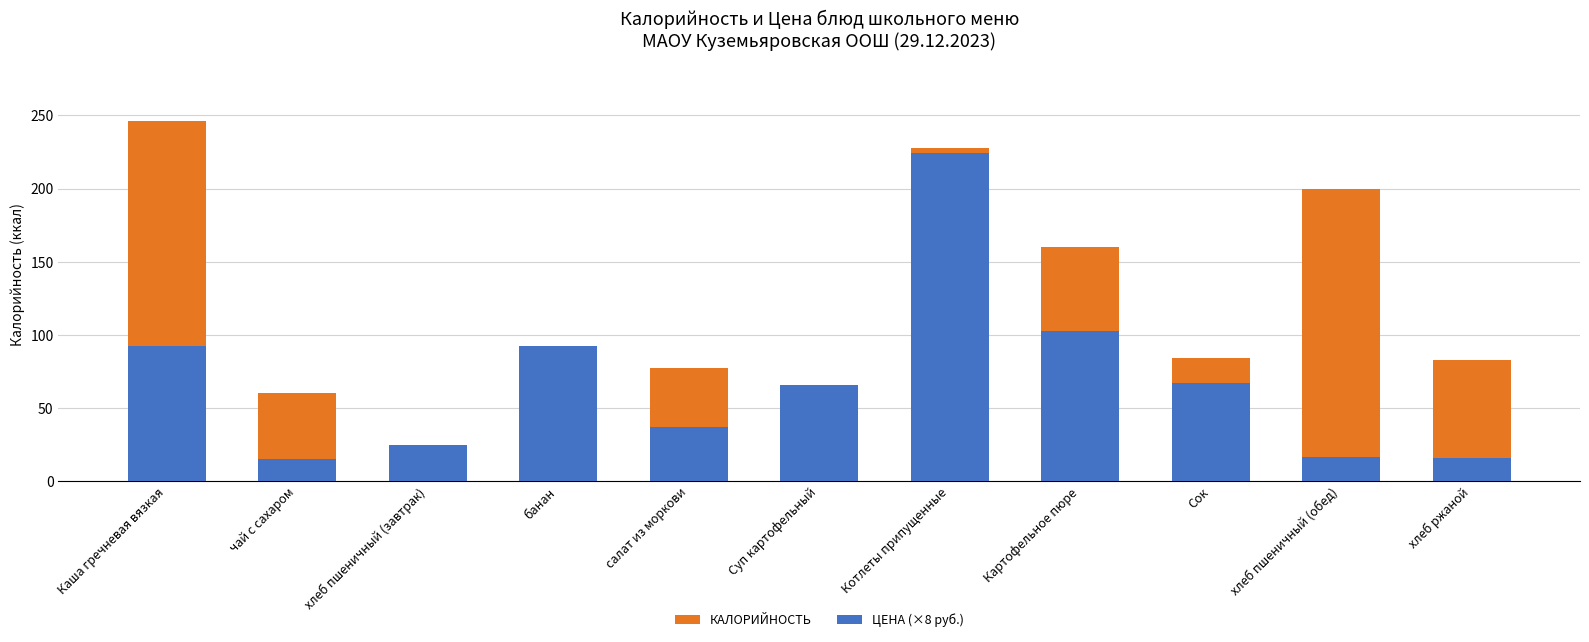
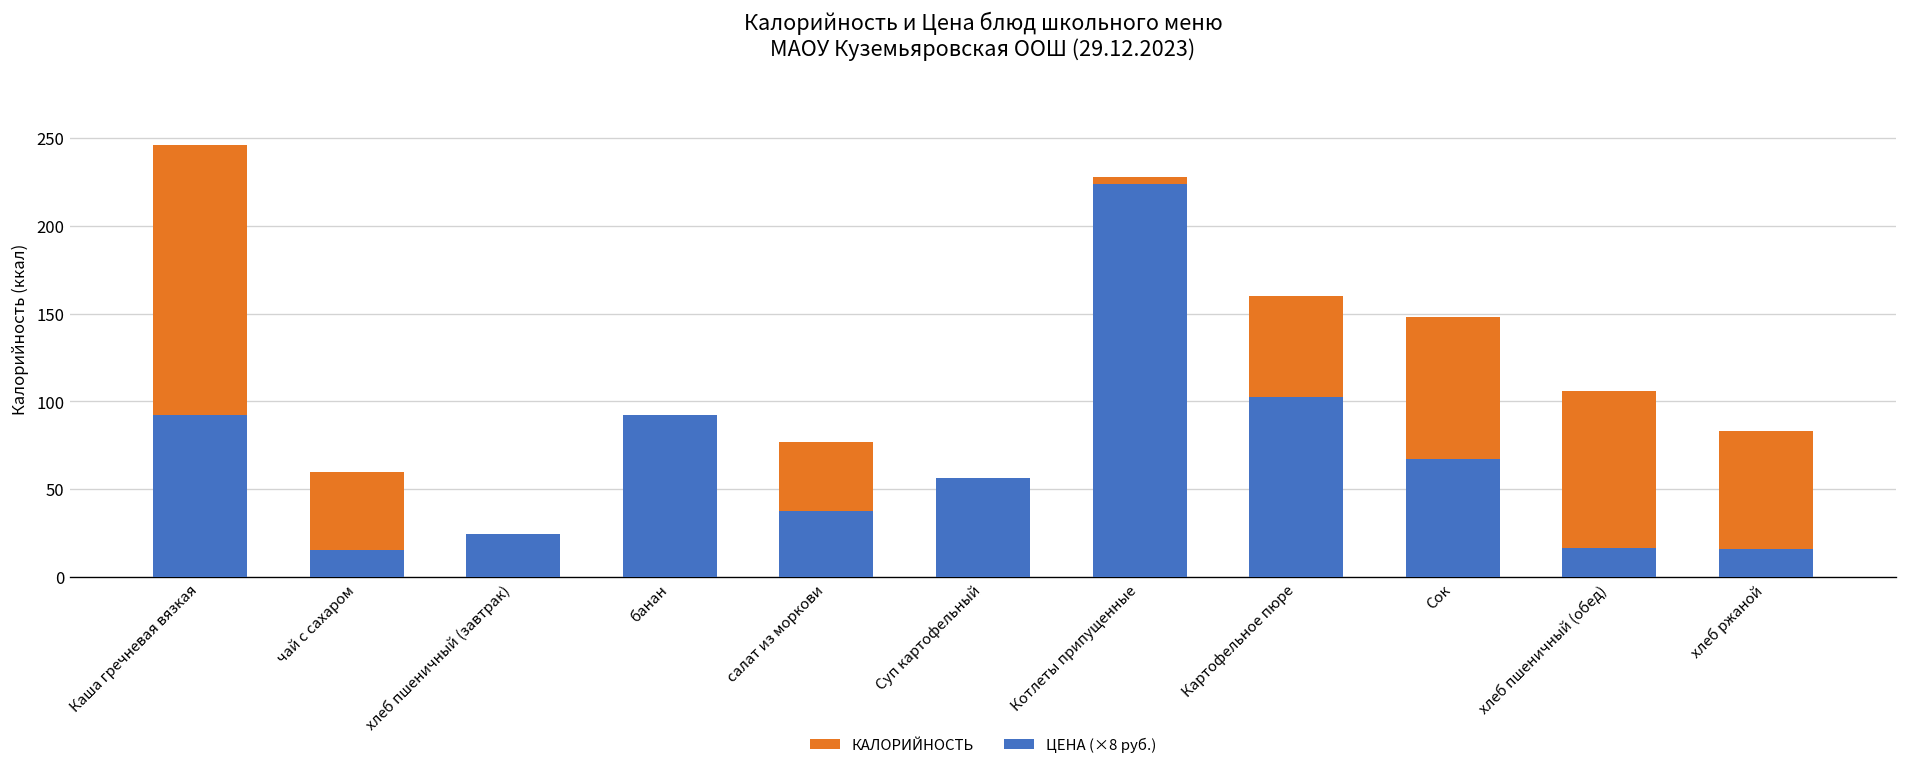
  {
    "КАЛОРИЙНОСТЬ": {
      "Каша гречневая вязкая": 246,
      "чай с сахаром": 60,
      "салат из моркови": 77,
      "Котлеты припущенные": 228,
      "Картофельное пюре": 160,
-     "Сок": 84,
-     "хлеб пшеничный (обед)": 200,
+     "Сок": 148,
+     "хлеб пшеничный (обед)": 106,
      "хлеб ржаной": 83
    },
    "ЦЕНА (×8 руб.)": {
      "хлеб пшеничный (завтрак)": 24,
      "банан": 92,
-     "Суп картофельный": 66
+     "Суп картофельный": 56
    }
  }
